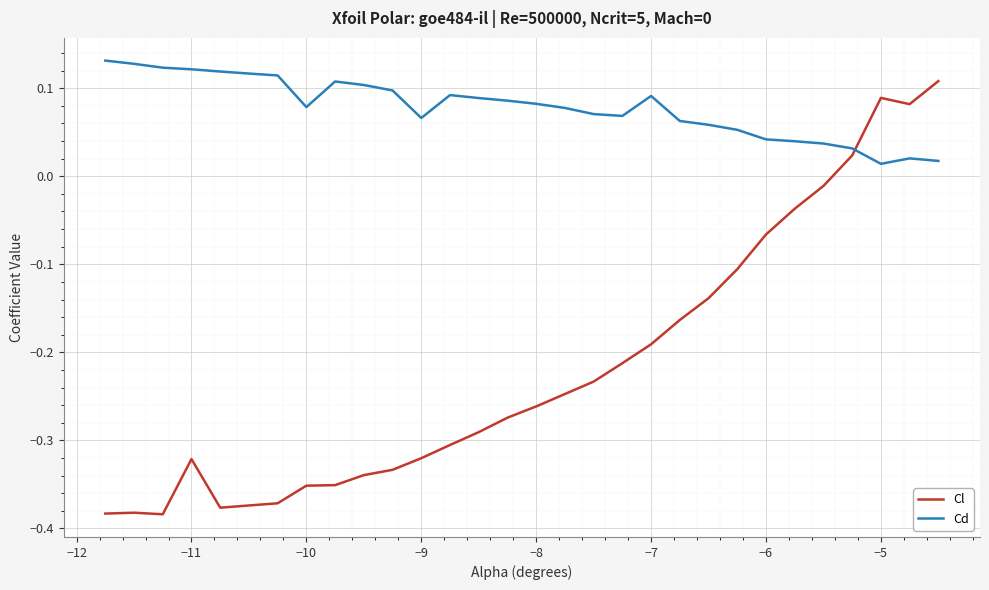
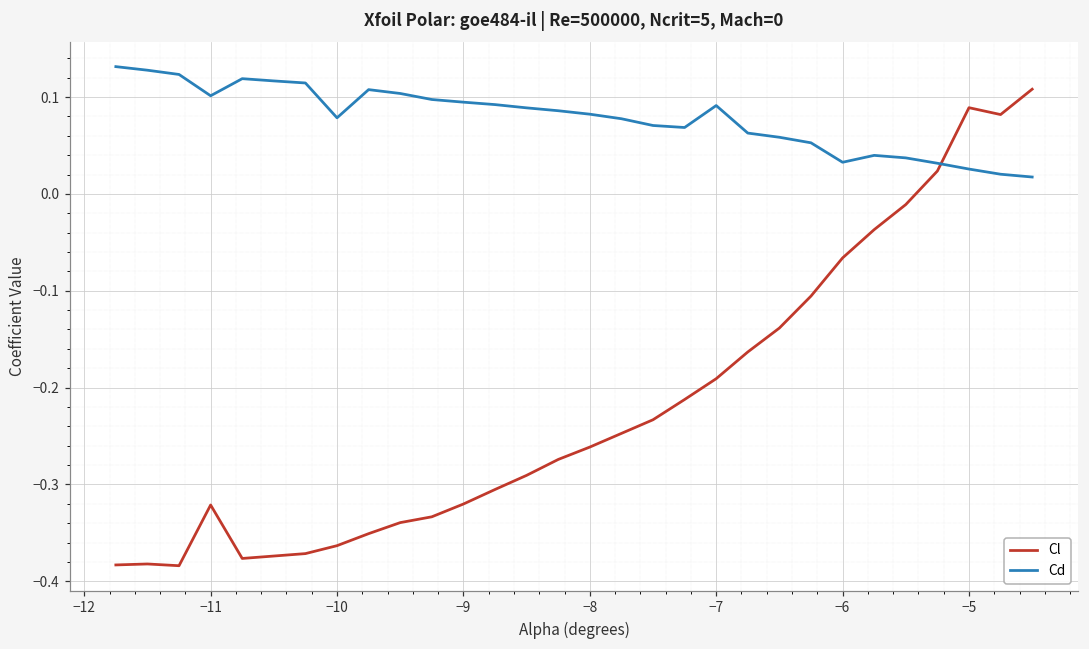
  {
    "Cl": {
      "−11": -0.32,
-     "−10": -0.35,
+     "−10": -0.36,
      "−9": -0.32,
      "−8": -0.26,
      "−7": -0.19,
      "−6": -0.07,
      "−5": 0.09
    },
    "Cd": {
-     "−11": 0.12,
+     "−11": 0.10,
      "−10": 0.08,
-     "−9": 0.07,
+     "−9": 0.09,
      "−8": 0.08,
      "−7": 0.09,
-     "−6": 0.04,
-     "−5": 0.01
+     "−6": 0.03,
+     "−5": 0.03
    }
  }
